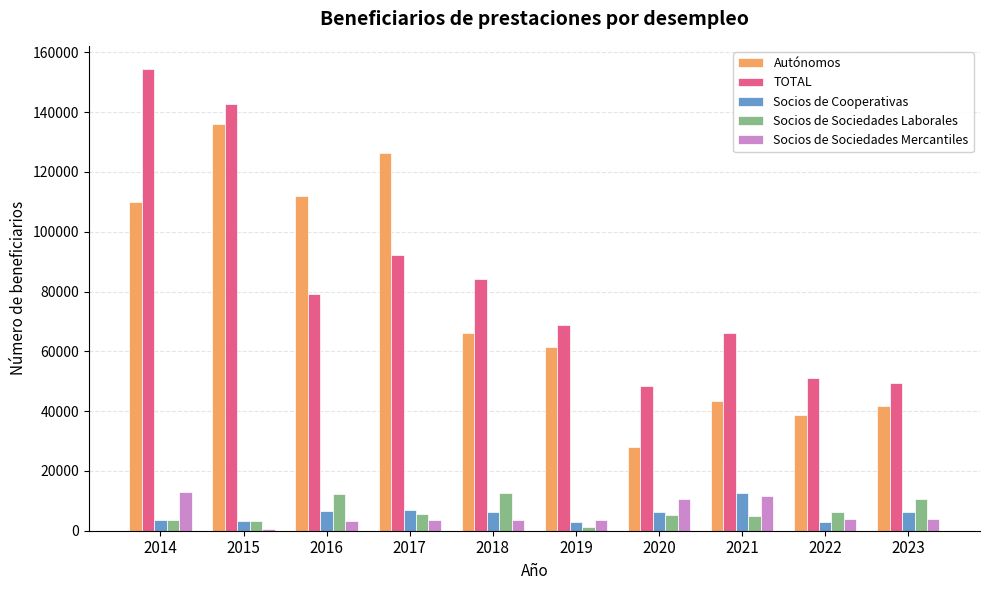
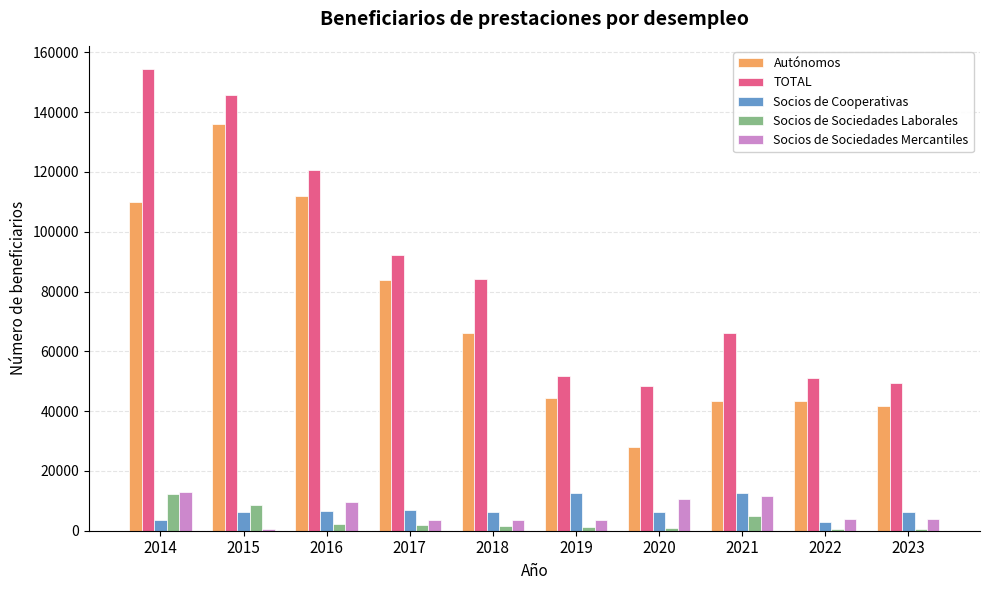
  {
    "Autónomos": {
      "2014": 110000,
      "2015": 136000,
      "2016": 112000,
-     "2017": 126000,
+     "2017": 84000,
      "2018": 66000,
-     "2019": 61000,
+     "2019": 44000,
      "2020": 28000,
      "2021": 43000,
-     "2022": 39000,
+     "2022": 43000,
      "2023": 42000
    },
    "TOTAL": {
      "2014": 154000,
-     "2015": 143000,
-     "2016": 79000,
+     "2015": 146000,
+     "2016": 121000,
      "2017": 92000,
      "2018": 84000,
-     "2019": 69000,
+     "2019": 52000,
      "2020": 48000,
      "2021": 66000,
      "2022": 51000,
      "2023": 49000
    },
    "Socios de Cooperativas": {
      "2014": 3000,
-     "2015": 3000,
+     "2015": 6000,
      "2016": 7000,
      "2017": 7000,
      "2018": 6000,
-     "2019": 3000,
+     "2019": 12000,
      "2020": 6000,
      "2021": 13000,
      "2022": 3000,
      "2023": 6000
    },
    "Socios de Sociedades Laborales": {
-     "2014": 4000,
-     "2015": 3000,
-     "2016": 12000,
-     "2017": 6000,
-     "2018": 13000,
+     "2014": 12000,
+     "2015": 9000,
+     "2016": 2000,
+     "2017": 2000,
+     "2018": 2000,
      "2019": 1000,
-     "2020": 5000,
+     "2020": 1000,
      "2021": 5000,
-     "2022": 6000,
-     "2023": 11000
+     "2022": 1000,
+     "2023": 1000
    },
    "Socios de Sociedades Mercantiles": {
      "2014": 13000,
-     "2016": 3000,
+     "2016": 10000,
      "2017": 4000,
      "2018": 4000,
      "2019": 3000,
      "2020": 11000,
      "2021": 12000,
      "2022": 4000,
      "2023": 4000
    }
  }
